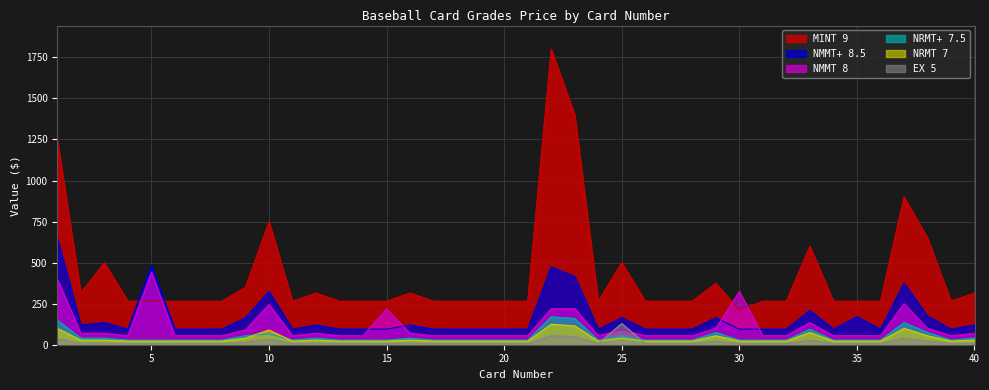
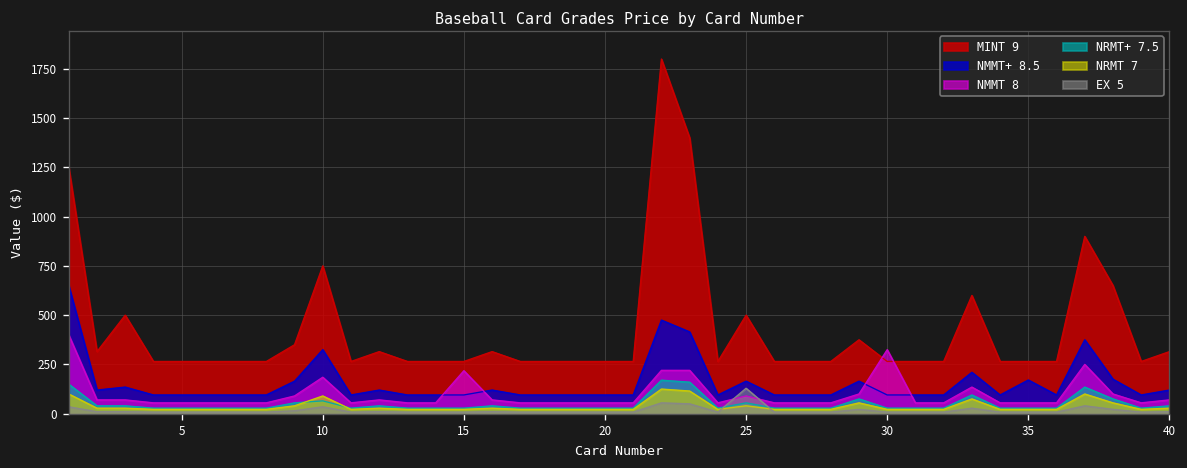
  {
    "MINT 9": {
      "5": 270,
      "10": 750,
      "15": 270,
      "20": 270,
      "25": 500,
-     "30": 210,
+     "30": 270,
      "35": 270,
      "40": 320
    },
    "NMMT+ 8.5": {
-     "5": 490,
+     "5": 100,
      "10": 330,
      "15": 100,
      "20": 100,
      "25": 170,
      "30": 100,
      "35": 170,
      "40": 120
    },
    "NMMT 8": {
-     "5": 440,
-     "10": 250,
+     "5": 60,
+     "10": 190,
      "15": 220,
      "20": 60,
      "25": 90,
      "30": 330,
      "35": 60,
      "40": 70
    },
    "NRMT+ 7.5": {
      "10": 70
    },
    "NRMT 7": {
      "10": 90
    },
    "EX 5": {
      "10": 40,
      "25": 130,
      "40": 10
    }
  }
